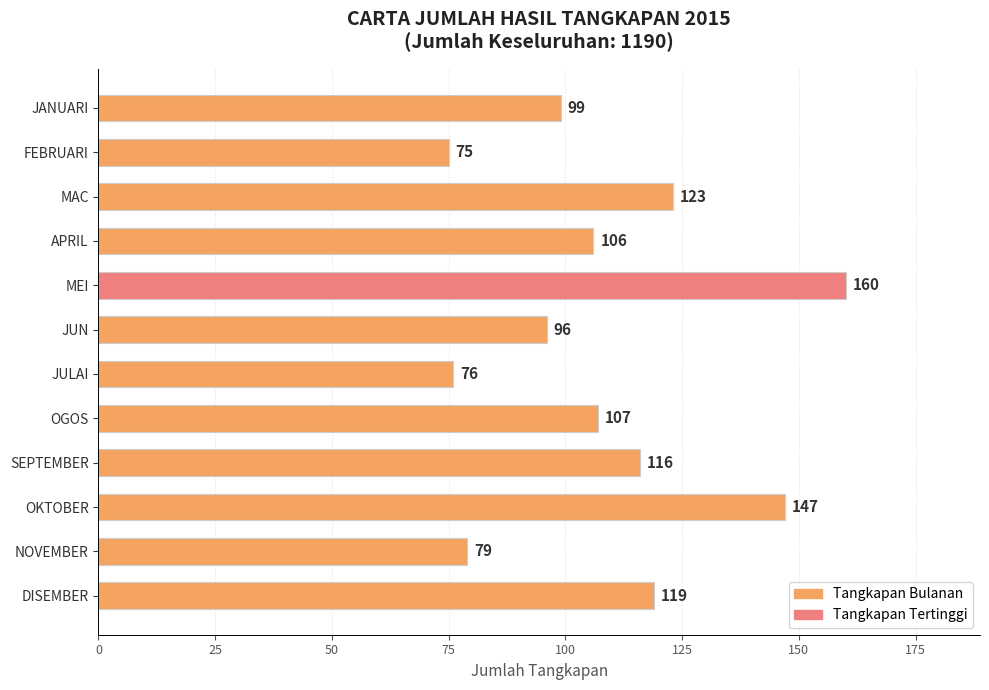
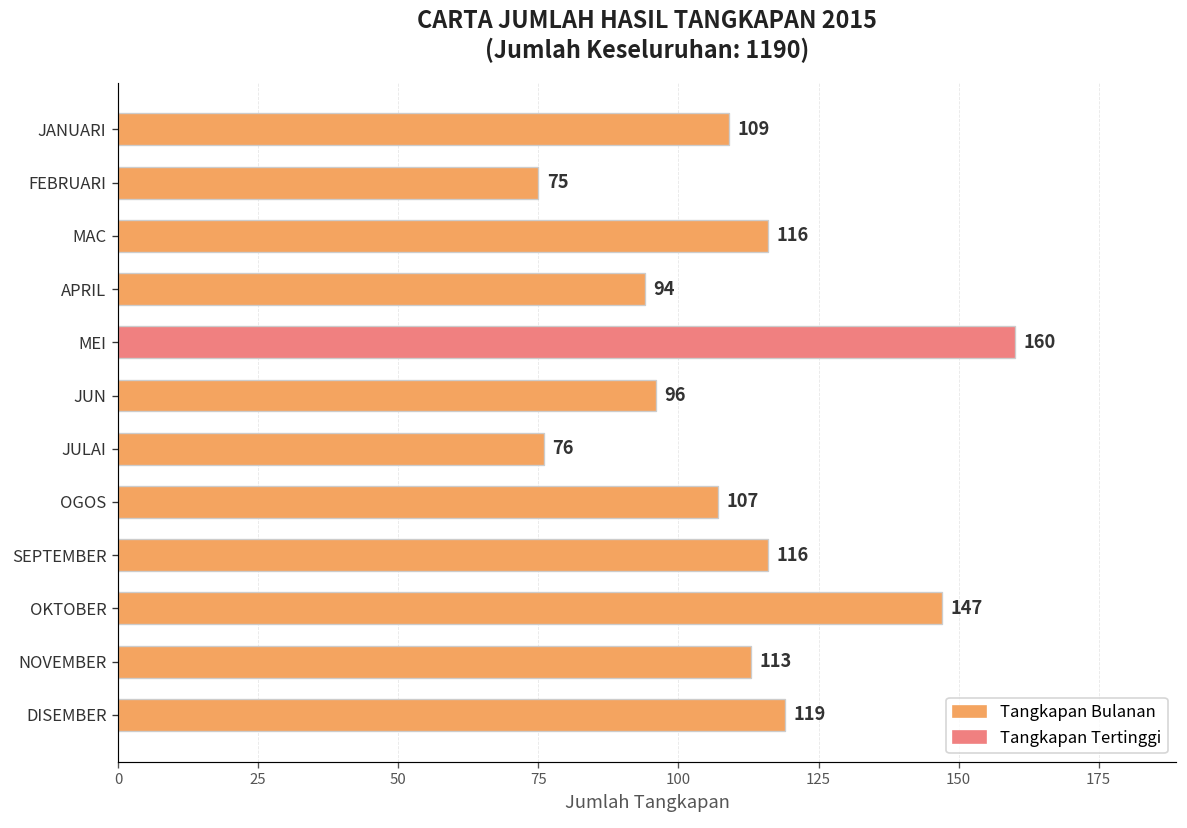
  {
-   "JANUARI": 99,
+   "JANUARI": 109,
    "FEBRUARI": 75,
-   "MAC": 123,
-   "APRIL": 106,
+   "MAC": 116,
+   "APRIL": 94,
    "MEI": 160,
    "JUN": 96,
    "JULAI": 76,
    "OGOS": 107,
    "SEPTEMBER": 116,
    "OKTOBER": 147,
-   "NOVEMBER": 79,
+   "NOVEMBER": 113,
    "DISEMBER": 119
  }
